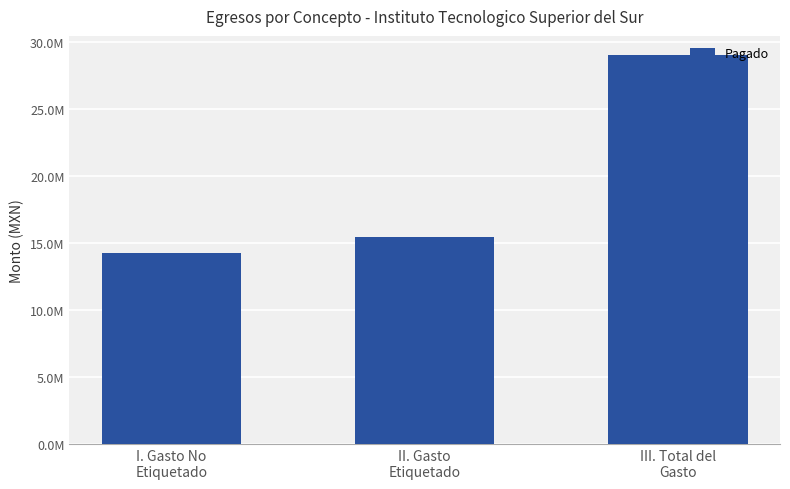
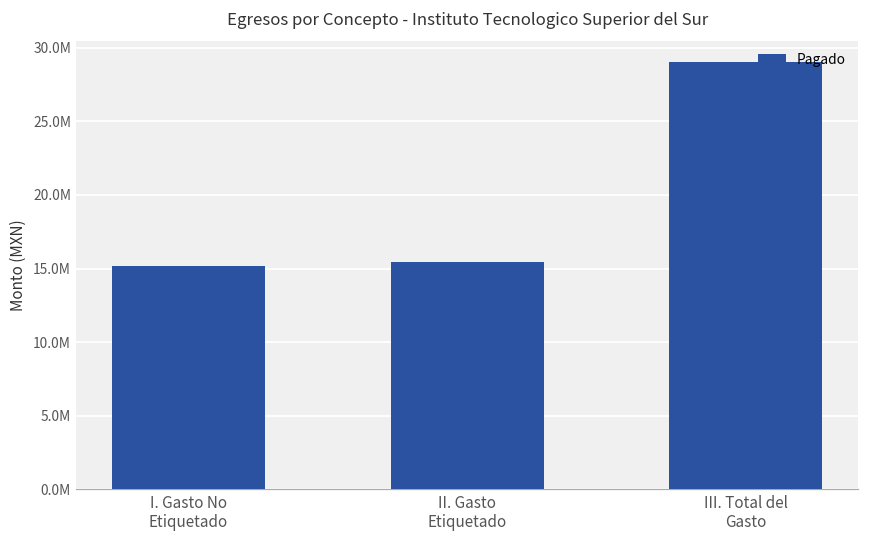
  {
-   "I. Gasto No Etiquetado": 14300000,
+   "I. Gasto No Etiquetado": 15100000,
    "II. Gasto Etiquetado": 15500000,
    "III. Total del Gasto": 29000000
  }
